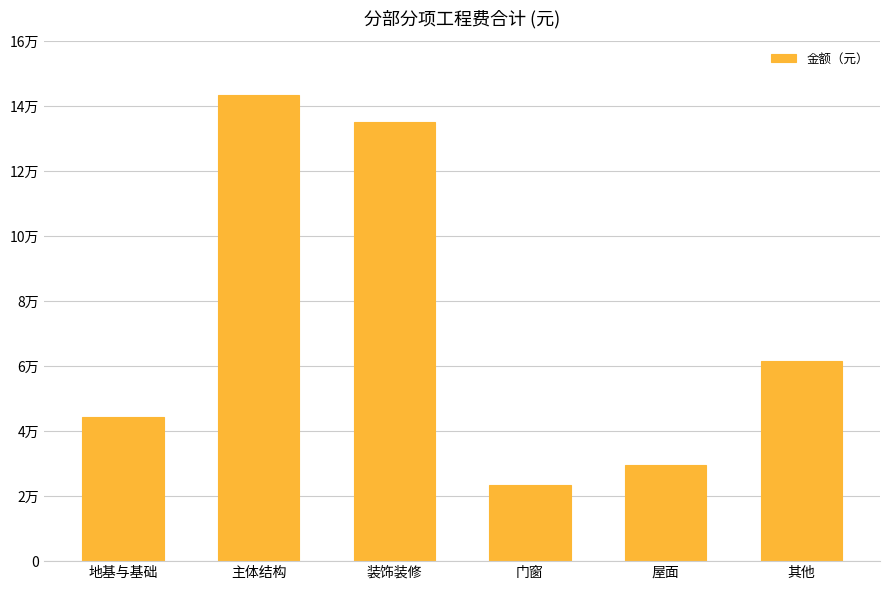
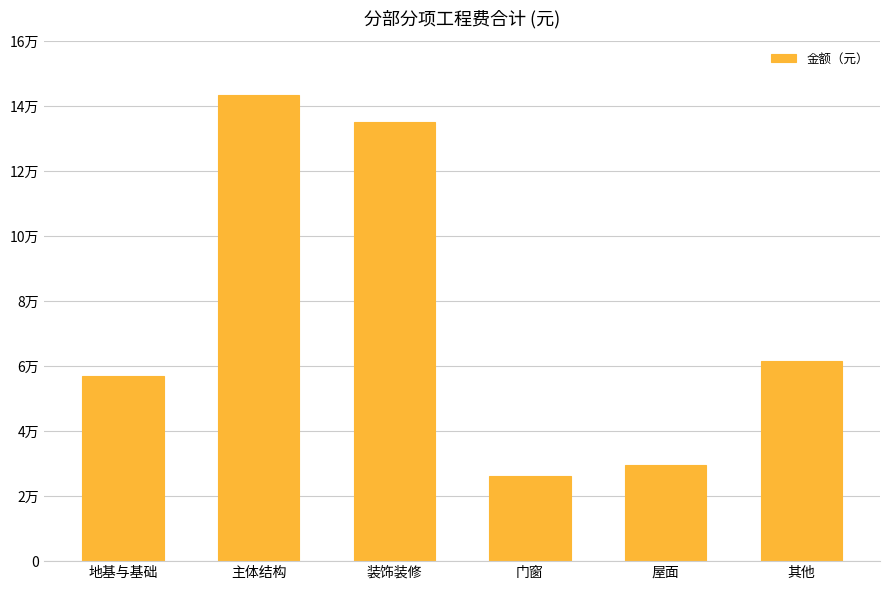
  {
-   "地基与基础": "4.4万",
+   "地基与基础": "5.7万",
    "主体结构": "14.4万",
    "装饰装修": "13.5万",
-   "门窗": "2.3万",
+   "门窗": "2.6万",
    "屋面": "3.0万",
    "其他": "6.1万"
  }
